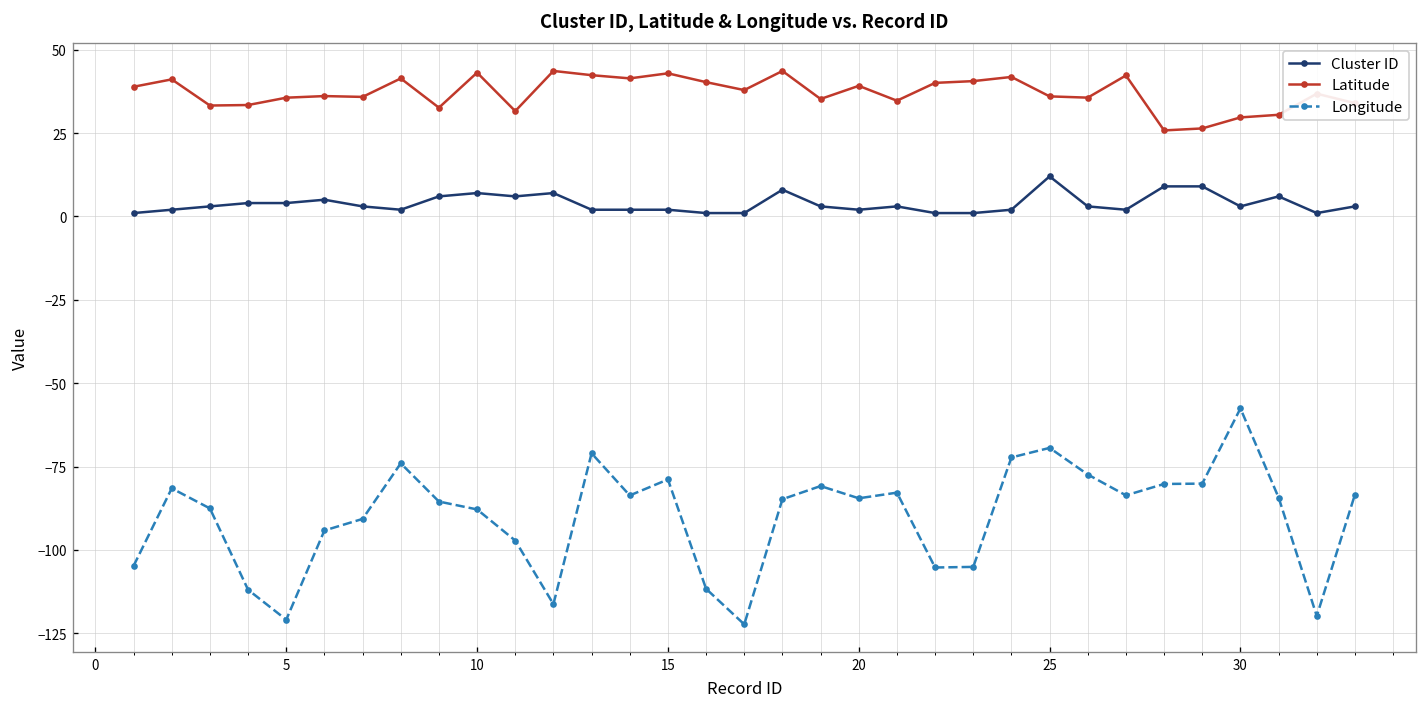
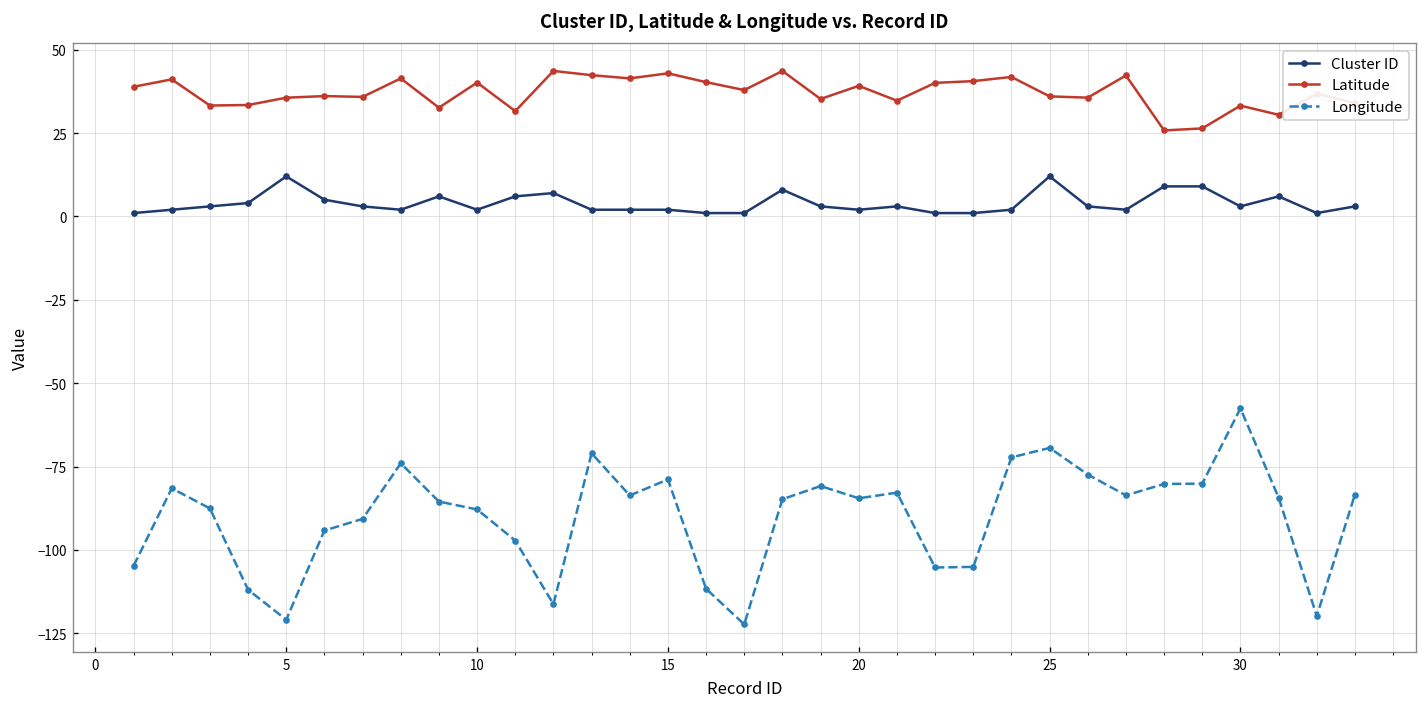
  {
    "Cluster ID": {
-     "5": 4,
-     "10": 7,
+     "5": 12,
+     "10": 2,
      "15": 2,
      "20": 2,
      "25": 12,
      "30": 3
    },
    "Latitude": {
      "5": 36,
-     "10": 43,
+     "10": 40,
      "15": 43,
      "20": 39,
      "25": 36,
-     "30": 30
+     "30": 33
    },
    "Longitude": {
      "5": -121,
      "10": -88,
      "15": -79,
      "20": -85,
      "25": -69,
      "30": -58
    }
  }
